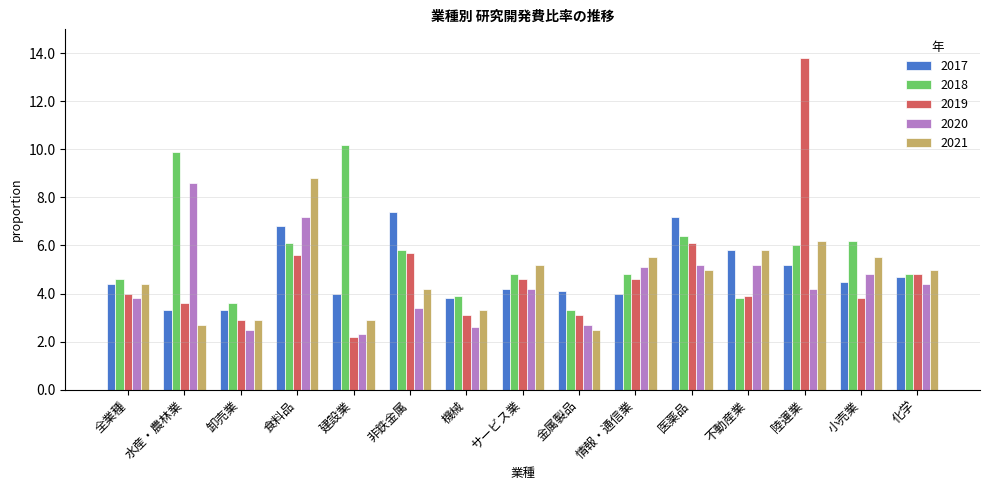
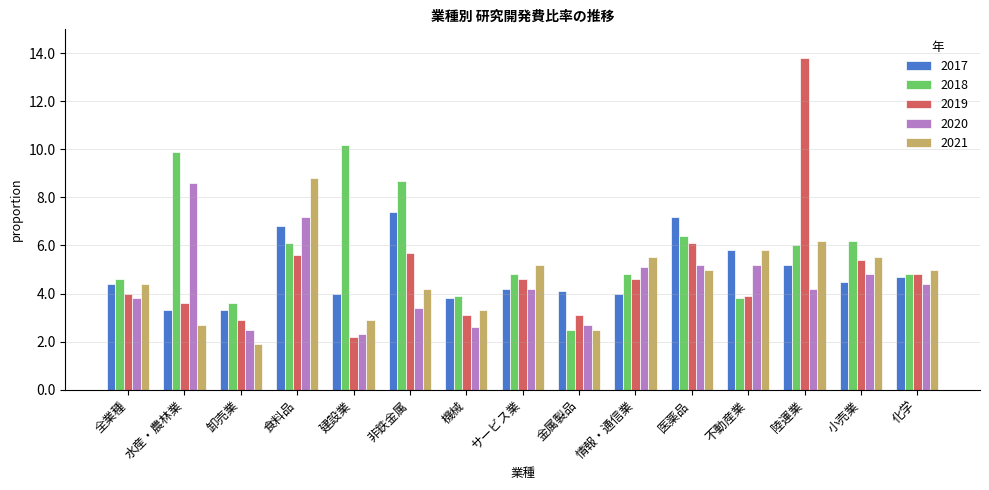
  {
    "2017": {
      "全業種": 4.4,
      "水産・農林業": 3.3,
      "卸売業": 3.3,
      "食料品": 6.8,
      "建設業": 4.0,
      "非鉄金属": 7.4,
      "機械": 3.8,
      "サービス業": 4.2,
      "金属製品": 4.1,
      "情報・通信業": 4.0,
      "医薬品": 7.2,
      "不動産業": 5.8,
      "陸運業": 5.2,
      "小売業": 4.5,
      "化学": 4.7
    },
    "2018": {
      "全業種": 4.6,
      "水産・農林業": 9.9,
      "卸売業": 3.6,
      "食料品": 6.1,
      "建設業": 10.2,
-     "非鉄金属": 5.8,
+     "非鉄金属": 8.7,
      "機械": 3.9,
      "サービス業": 4.8,
-     "金属製品": 3.3,
+     "金属製品": 2.5,
      "情報・通信業": 4.8,
      "医薬品": 6.4,
      "不動産業": 3.8,
      "陸運業": 6.0,
      "小売業": 6.2,
      "化学": 4.8
    },
    "2019": {
      "全業種": 4.0,
      "水産・農林業": 3.6,
      "卸売業": 2.9,
      "食料品": 5.6,
      "建設業": 2.2,
      "非鉄金属": 5.7,
      "機械": 3.1,
      "サービス業": 4.6,
      "金属製品": 3.1,
      "情報・通信業": 4.6,
      "医薬品": 6.1,
      "不動産業": 3.9,
      "陸運業": 13.8,
-     "小売業": 3.8,
+     "小売業": 5.4,
      "化学": 4.8
    },
    "2020": {
      "全業種": 3.8,
      "水産・農林業": 8.6,
      "卸売業": 2.5,
      "食料品": 7.2,
      "建設業": 2.3,
      "非鉄金属": 3.4,
      "機械": 2.6,
      "サービス業": 4.2,
      "金属製品": 2.7,
      "情報・通信業": 5.1,
      "医薬品": 5.2,
      "不動産業": 5.2,
      "陸運業": 4.2,
      "小売業": 4.8,
      "化学": 4.4
    },
    "2021": {
      "全業種": 4.4,
      "水産・農林業": 2.7,
-     "卸売業": 2.9,
+     "卸売業": 1.9,
      "食料品": 8.8,
      "建設業": 2.9,
      "非鉄金属": 4.2,
      "機械": 3.3,
      "サービス業": 5.2,
      "金属製品": 2.5,
      "情報・通信業": 5.5,
      "医薬品": 5.0,
      "不動産業": 5.8,
      "陸運業": 6.2,
      "小売業": 5.5,
      "化学": 5.0
    }
  }
